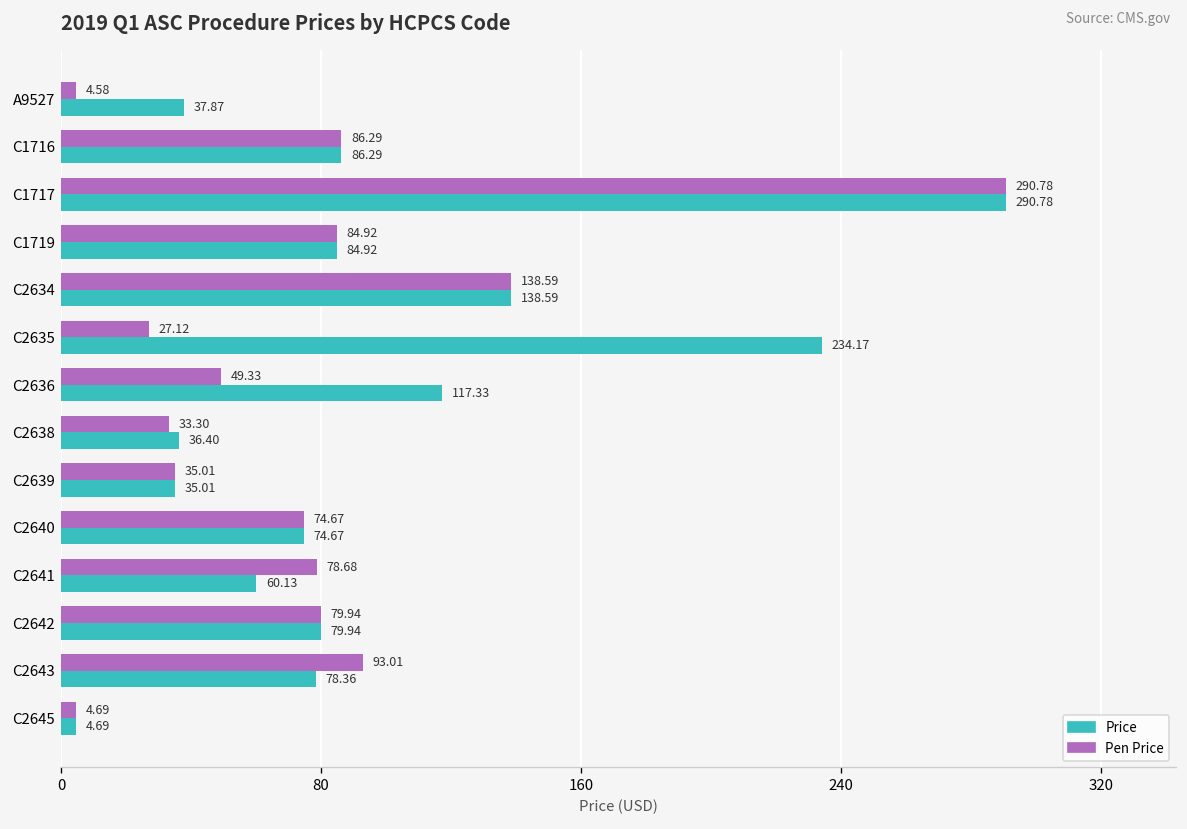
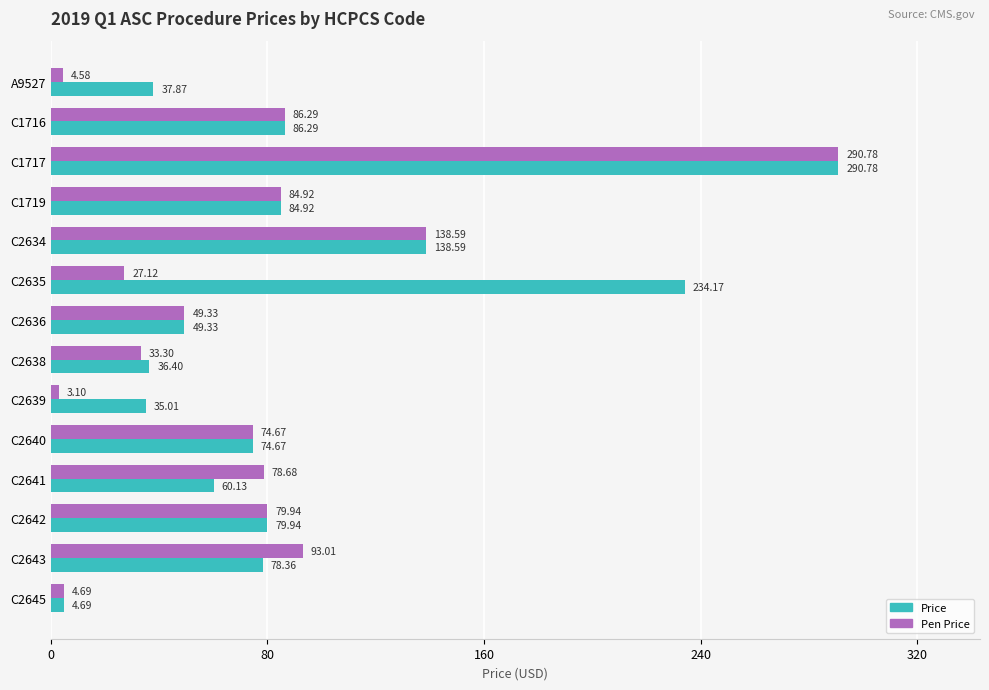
  {
    "Price": {
      "A9527": 37.87,
      "C1716": 86.29,
      "C1717": 290.78,
      "C1719": 84.92,
      "C2634": 138.59,
      "C2635": 234.17,
-     "C2636": 117.33,
+     "C2636": 49.33,
      "C2638": 36.40,
      "C2639": 35.01,
      "C2640": 74.67,
      "C2641": 60.13,
      "C2642": 79.94,
      "C2643": 78.36,
      "C2645": 4.69
    },
    "Pen Price": {
      "A9527": 4.58,
      "C1716": 86.29,
      "C1717": 290.78,
      "C1719": 84.92,
      "C2634": 138.59,
      "C2635": 27.12,
      "C2636": 49.33,
      "C2638": 33.30,
-     "C2639": 35.01,
+     "C2639": 3.10,
      "C2640": 74.67,
      "C2641": 78.68,
      "C2642": 79.94,
      "C2643": 93.01,
      "C2645": 4.69
    }
  }
